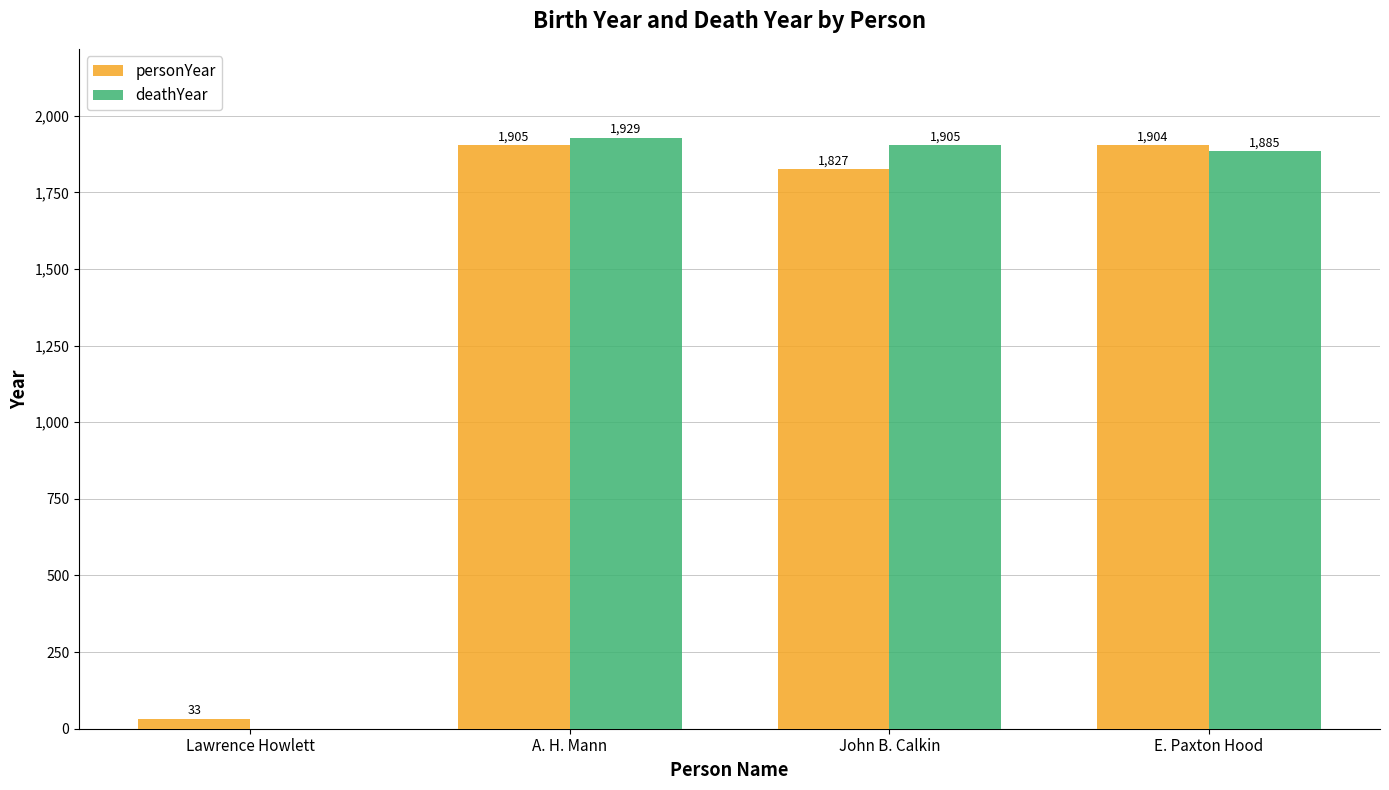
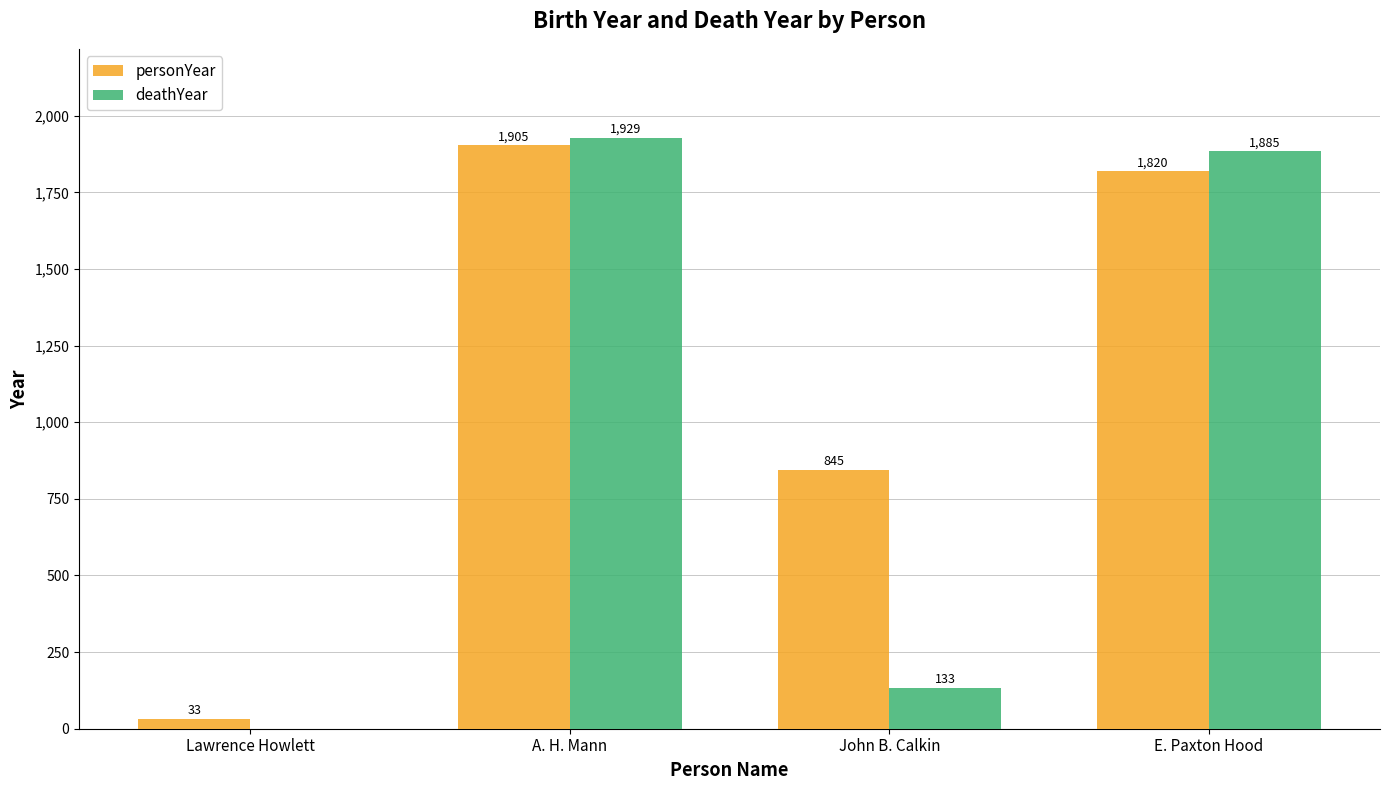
  {
    "personYear": {
      "Lawrence Howlett": "33",
      "A. H. Mann": "1,905",
-     "John B. Calkin": "1,827",
-     "E. Paxton Hood": "1,904"
+     "John B. Calkin": "845",
+     "E. Paxton Hood": "1,820"
    },
    "deathYear": {
      "A. H. Mann": "1,929",
-     "John B. Calkin": "1,905",
+     "John B. Calkin": "133",
      "E. Paxton Hood": "1,885"
    }
  }
